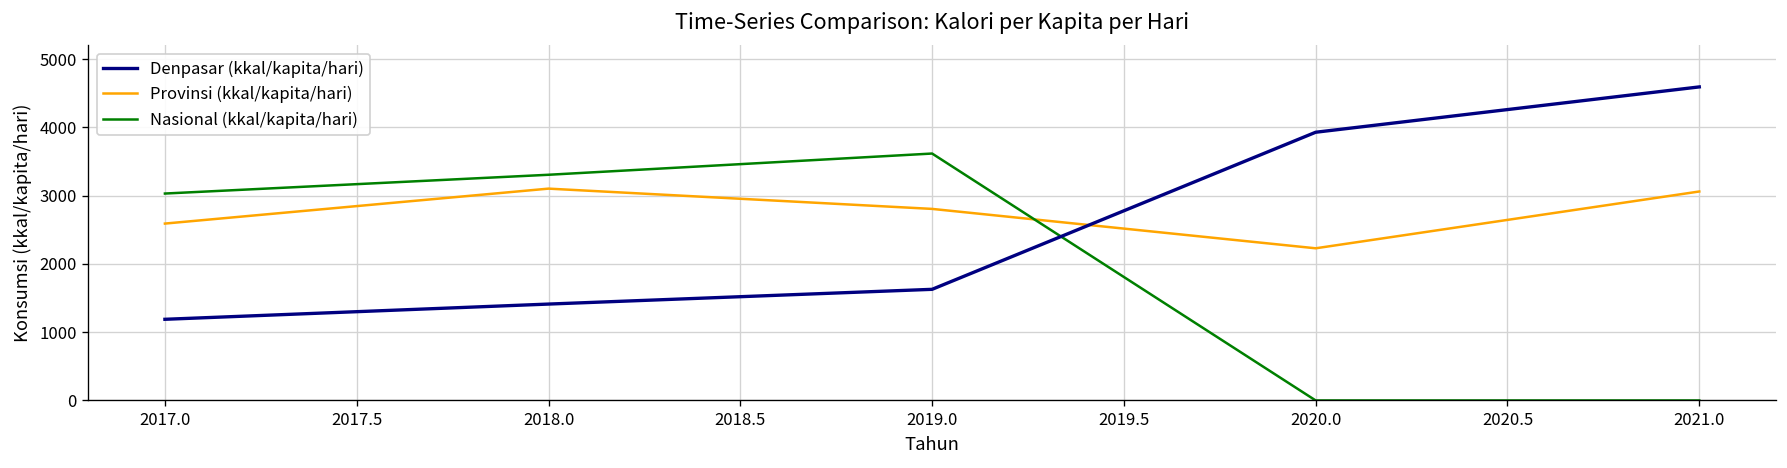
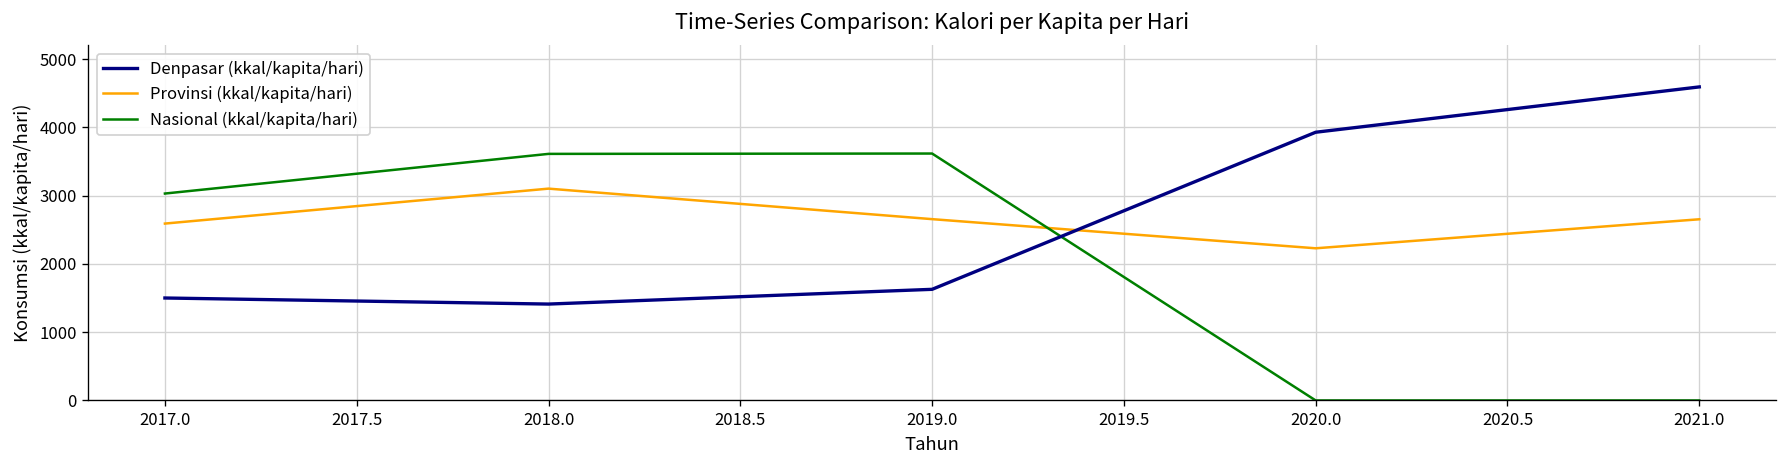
  {
    "Denpasar (kkal/kapita/hari)": {
-     "2017.0": 1200,
+     "2017.0": 1500,
      "2018.0": 1400,
      "2019.0": 1600,
      "2020.0": 3900,
      "2021.0": 4600
    },
    "Provinsi (kkal/kapita/hari)": {
      "2017.0": 2600,
      "2018.0": 3100,
-     "2019.0": 2800,
+     "2019.0": 2700,
      "2020.0": 2200,
-     "2021.0": 3100
+     "2021.0": 2700
    },
    "Nasional (kkal/kapita/hari)": {
      "2017.0": 3000,
-     "2018.0": 3300,
+     "2018.0": 3600,
      "2019.0": 3600,
      "2020.0": 0,
      "2021.0": 0
    }
  }
